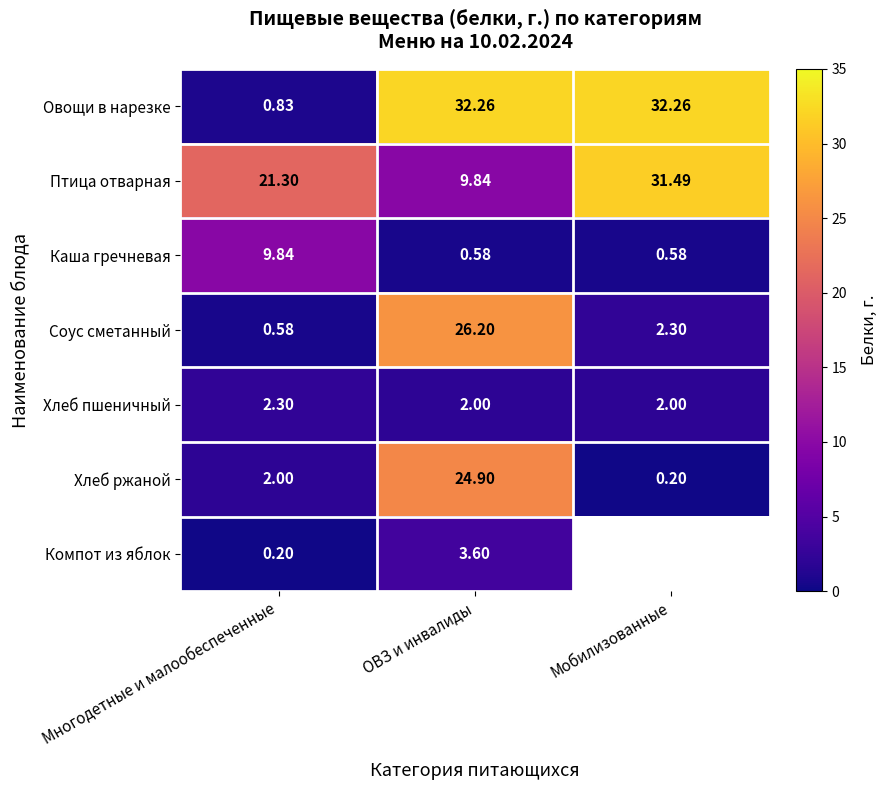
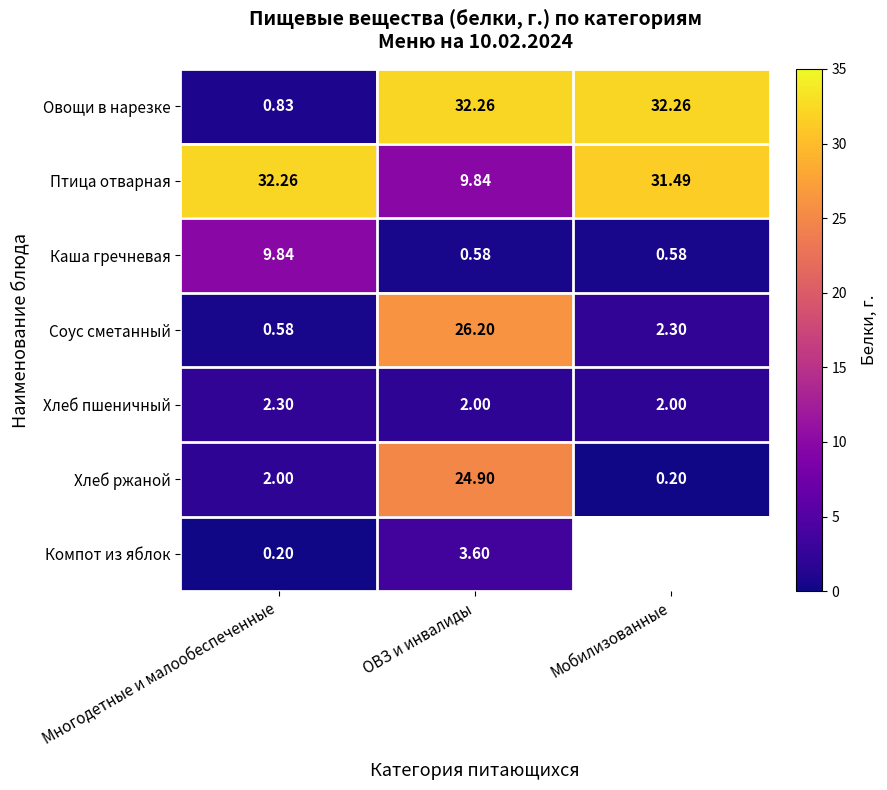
  {
    "Овощи в нарезке": {
      "Многодетные и малообеспеченные": 0.83,
      "ОВЗ и инвалиды": 32.26,
      "Мобилизованные": 32.26
    },
    "Птица отварная": {
-     "Многодетные и малообеспеченные": 21.30,
+     "Многодетные и малообеспеченные": 32.26,
      "ОВЗ и инвалиды": 9.84,
      "Мобилизованные": 31.49
    },
    "Каша гречневая": {
      "Многодетные и малообеспеченные": 9.84,
      "ОВЗ и инвалиды": 0.58,
      "Мобилизованные": 0.58
    },
    "Соус сметанный": {
      "Многодетные и малообеспеченные": 0.58,
      "ОВЗ и инвалиды": 26.20,
      "Мобилизованные": 2.30
    },
    "Хлеб пшеничный": {
      "Многодетные и малообеспеченные": 2.30,
      "ОВЗ и инвалиды": 2.00,
      "Мобилизованные": 2.00
    },
    "Хлеб ржаной": {
      "Многодетные и малообеспеченные": 2.00,
      "ОВЗ и инвалиды": 24.90,
      "Мобилизованные": 0.20
    },
    "Компот из яблок": {
      "Многодетные и малообеспеченные": 0.20,
      "ОВЗ и инвалиды": 3.60
    }
  }
